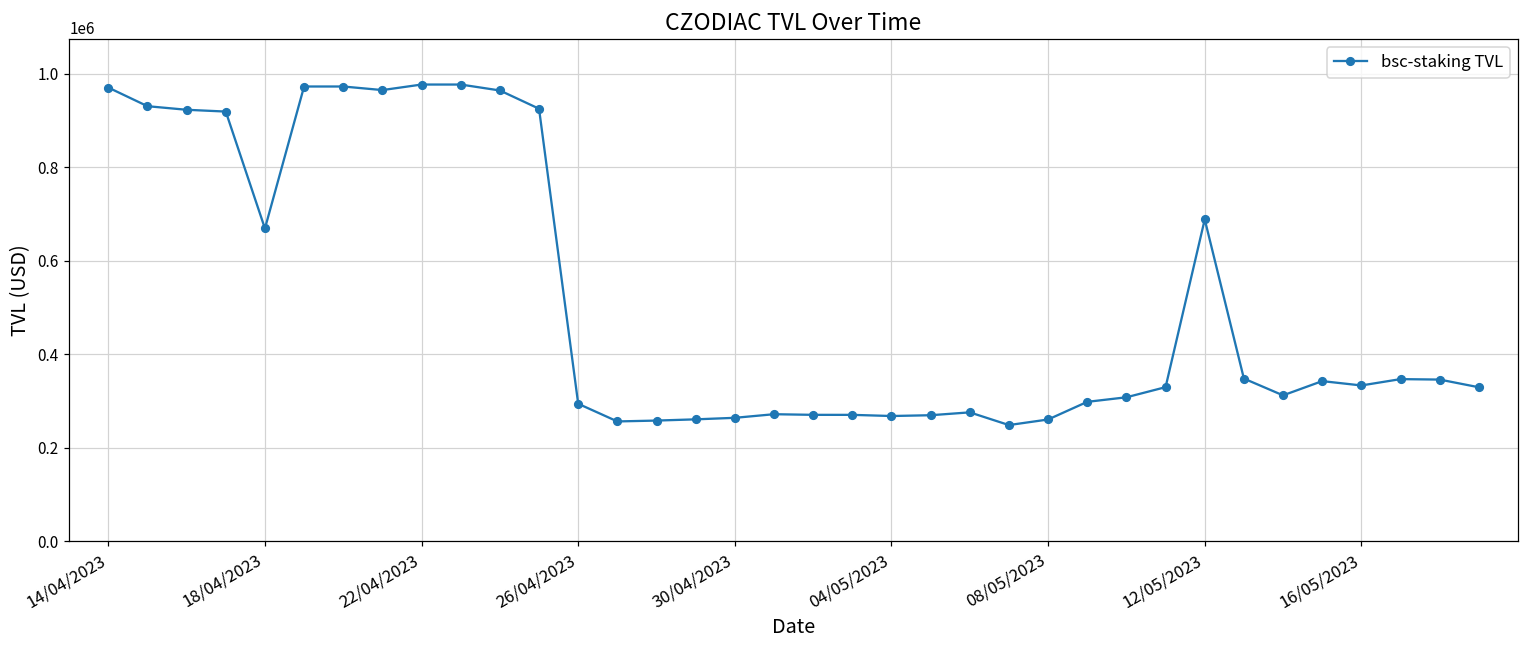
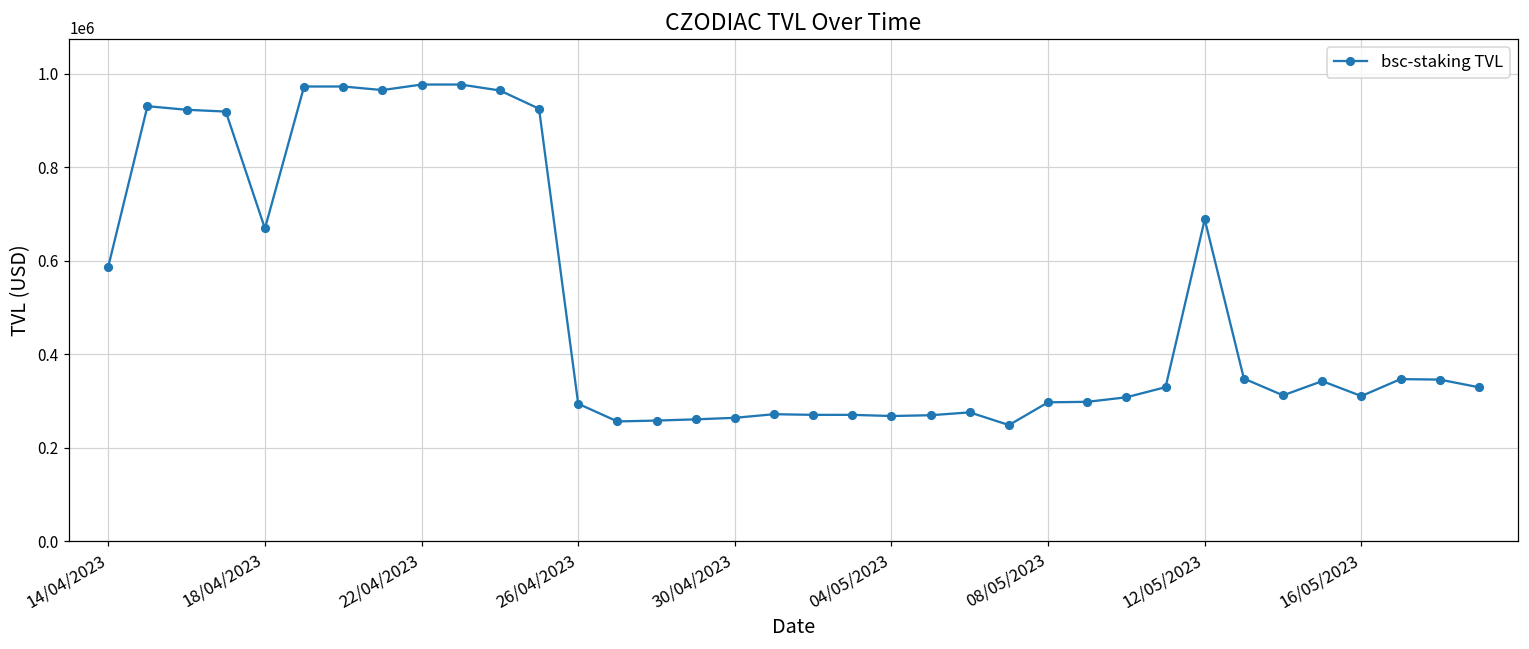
  {
-   "14/04/2023": 970000,
+   "14/04/2023": 590000,
    "18/04/2023": 670000,
    "22/04/2023": 980000,
    "26/04/2023": 290000,
    "30/04/2023": 260000,
    "04/05/2023": 270000,
-   "08/05/2023": 260000,
+   "08/05/2023": 300000,
    "12/05/2023": 690000,
-   "16/05/2023": 330000
+   "16/05/2023": 310000
  }
